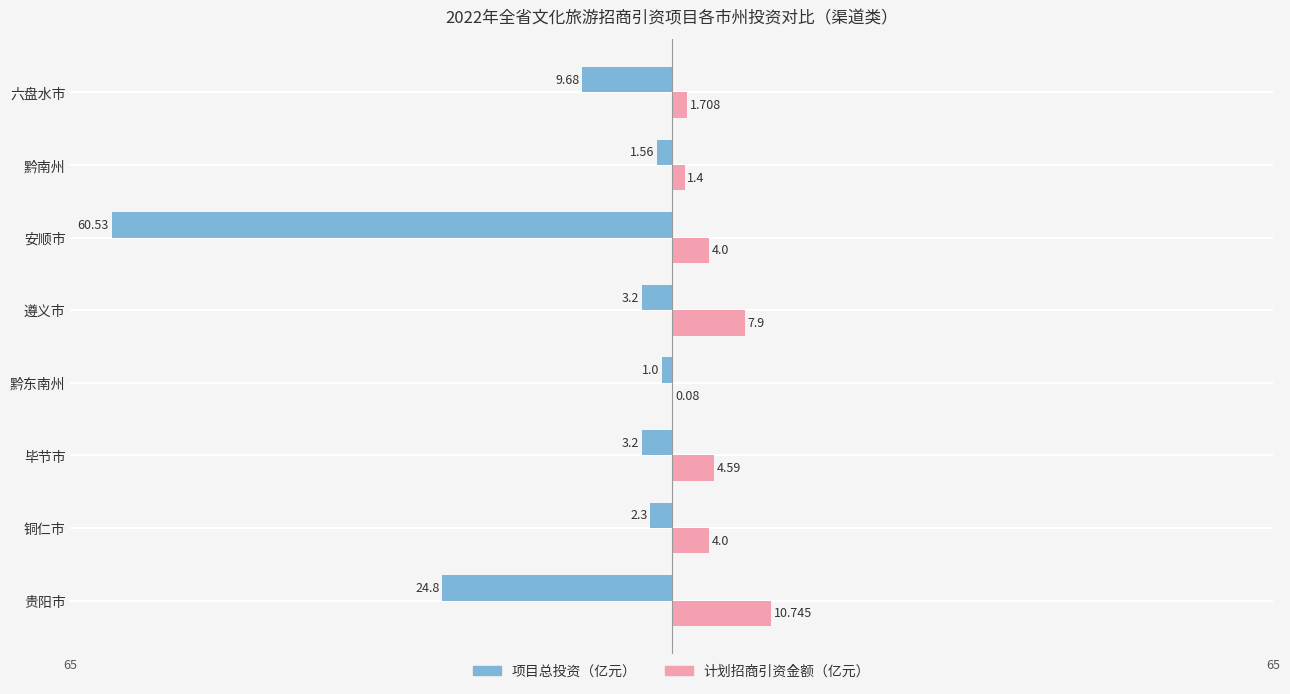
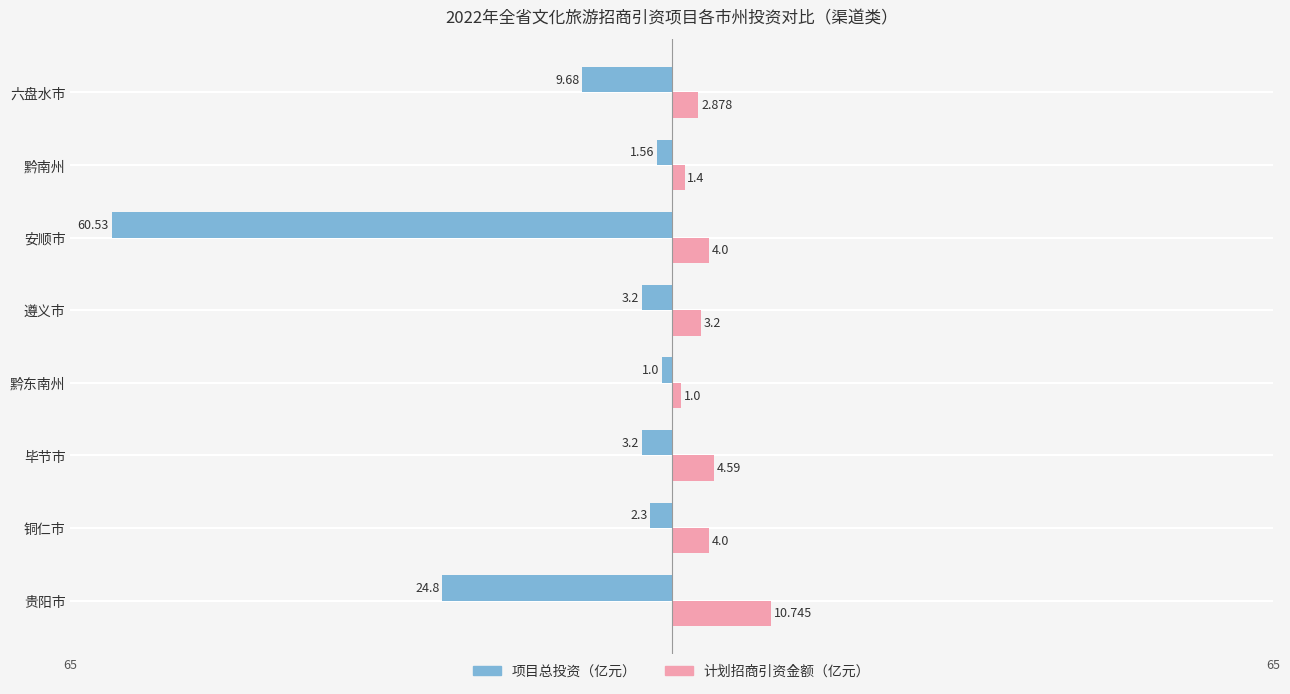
  {
    "计划招商引资金额（亿元）": {
-     "六盘水市": 1.708,
+     "六盘水市": 2.878,
      "黔南州": 1.4,
      "安顺市": 4.0,
-     "遵义市": 7.9,
-     "黔东南州": 0.08,
+     "遵义市": 3.2,
+     "黔东南州": 1.0,
      "毕节市": 4.59,
      "铜仁市": 4.0,
      "贵阳市": 10.745
    }
  }
